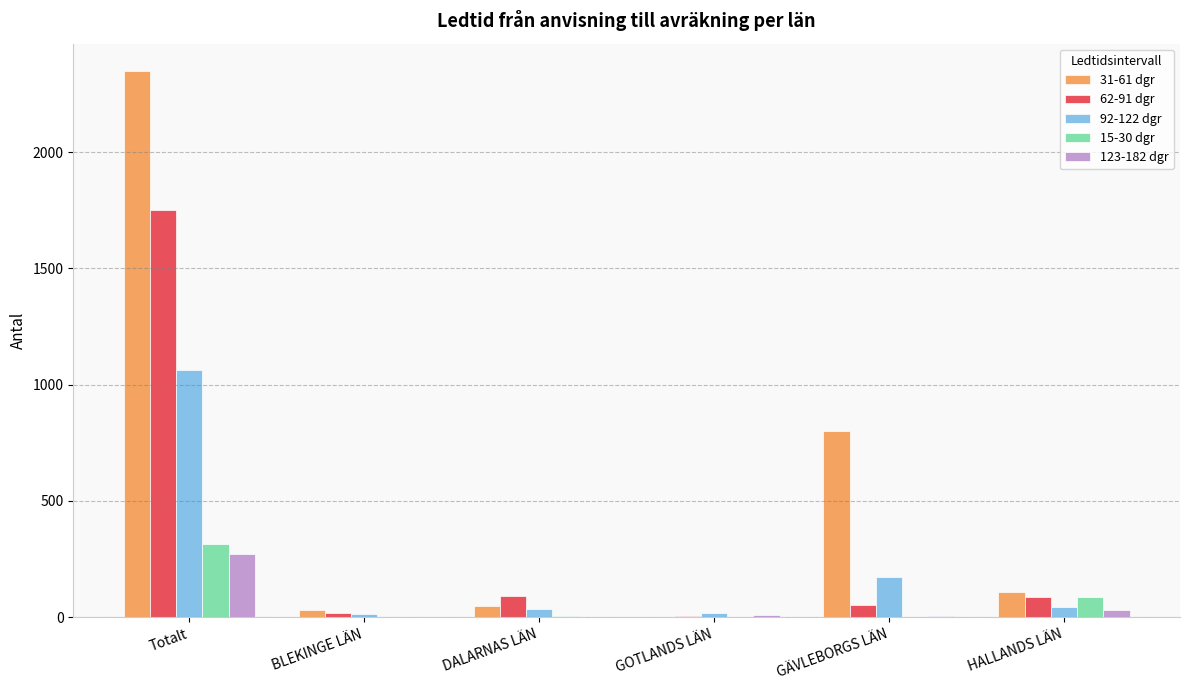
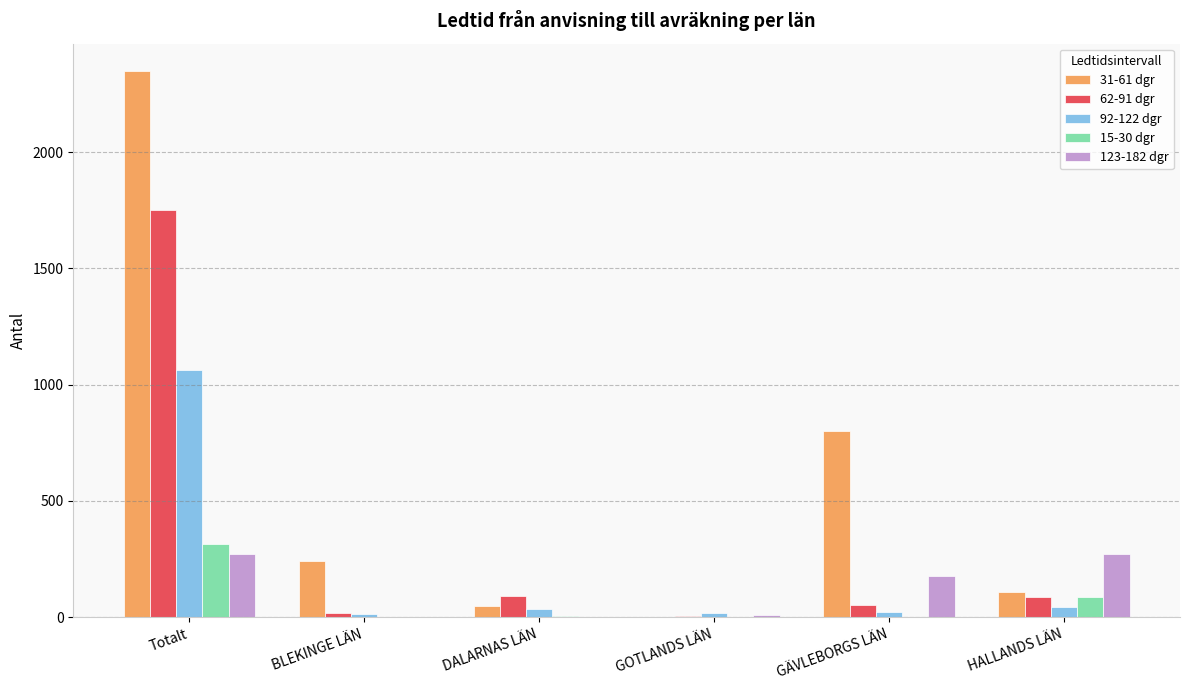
  {
    "31-61 dgr": {
      "Totalt": 2350,
-     "BLEKINGE LÄN": 30,
+     "BLEKINGE LÄN": 240,
      "DALARNAS LÄN": 50,
      "GOTLANDS LÄN": 0,
      "GÄVLEBORGS LÄN": 800,
      "HALLANDS LÄN": 110
    },
    "62-91 dgr": {
      "Totalt": 1750,
      "BLEKINGE LÄN": 20,
      "DALARNAS LÄN": 90,
      "GÄVLEBORGS LÄN": 50,
      "HALLANDS LÄN": 90
    },
    "92-122 dgr": {
      "Totalt": 1060,
      "BLEKINGE LÄN": 10,
      "DALARNAS LÄN": 40,
      "GOTLANDS LÄN": 20,
-     "GÄVLEBORGS LÄN": 170,
+     "GÄVLEBORGS LÄN": 20,
      "HALLANDS LÄN": 50
    },
    "15-30 dgr": {
      "Totalt": 310,
      "BLEKINGE LÄN": 0,
      "GOTLANDS LÄN": 0,
      "HALLANDS LÄN": 90
    },
    "123-182 dgr": {
      "Totalt": 270,
      "DALARNAS LÄN": 0,
-     "GÄVLEBORGS LÄN": 0,
-     "HALLANDS LÄN": 30
+     "GÄVLEBORGS LÄN": 180,
+     "HALLANDS LÄN": 270
    }
  }
